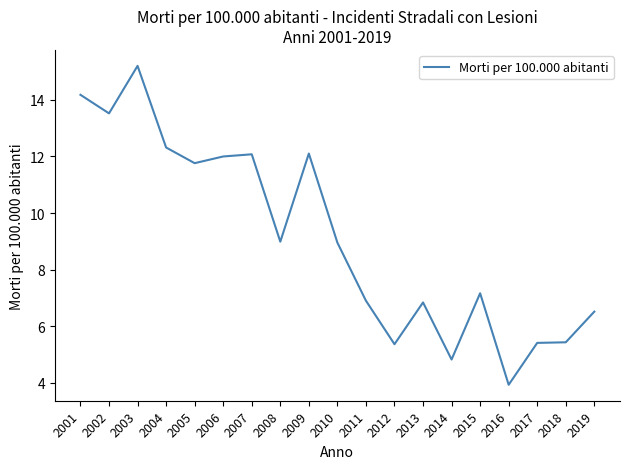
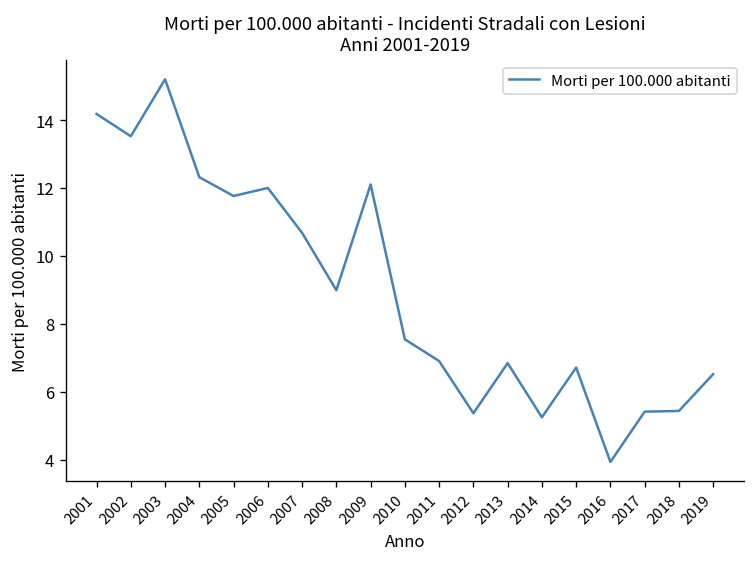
  {
    "2001": 14.2,
    "2002": 13.5,
    "2003": 15.2,
    "2004": 12.3,
    "2005": 11.8,
    "2006": 12.0,
-   "2007": 12.1,
+   "2007": 10.7,
    "2008": 9.0,
    "2009": 12.1,
-   "2010": 9.0,
+   "2010": 7.5,
    "2011": 6.9,
    "2012": 5.4,
    "2013": 6.8,
-   "2014": 4.8,
-   "2015": 7.2,
+   "2014": 5.2,
+   "2015": 6.7,
    "2016": 3.9,
    "2017": 5.4,
    "2018": 5.4,
    "2019": 6.5
  }
